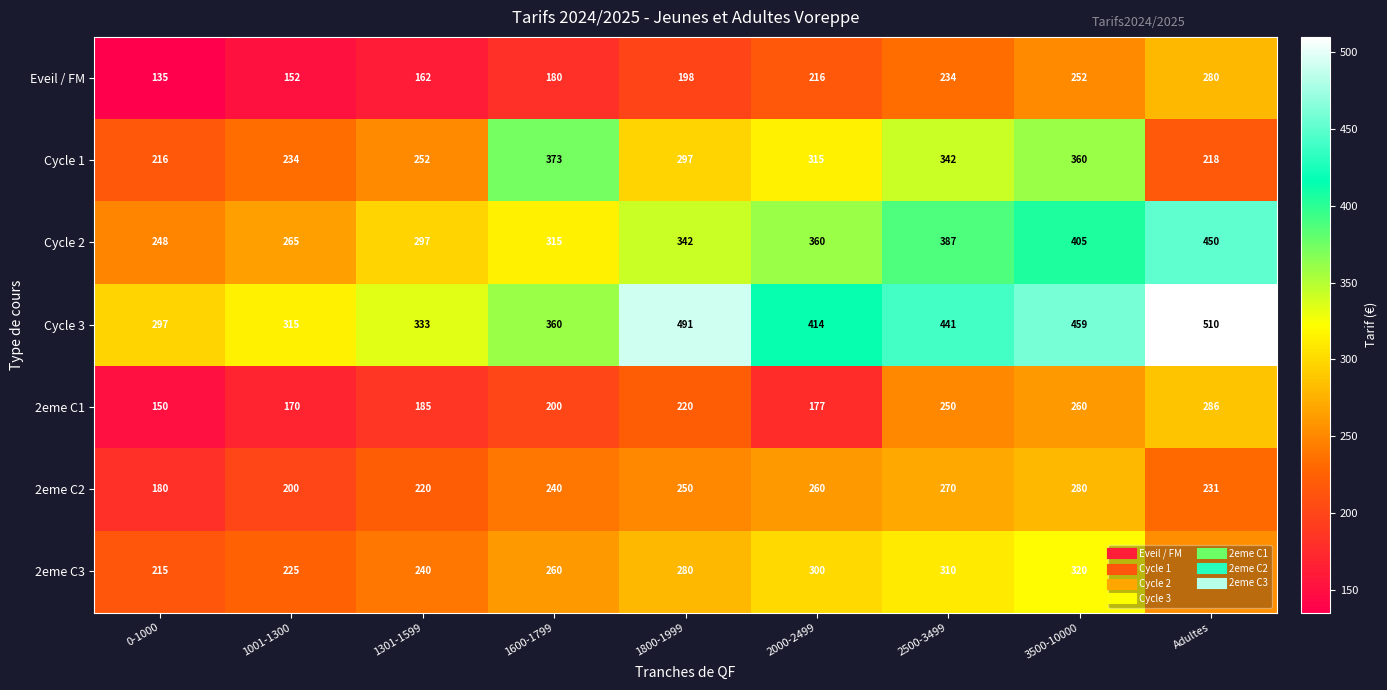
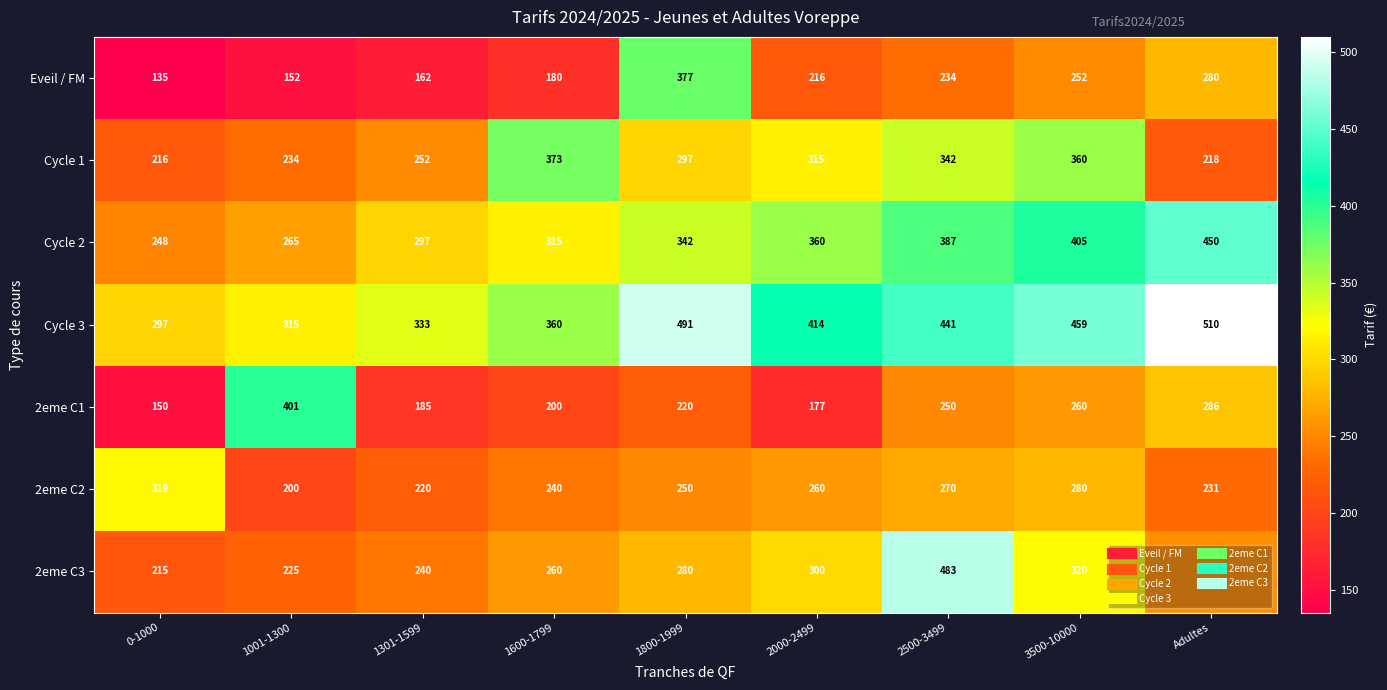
  {
    "Eveil / FM": {
      "0-1000": 135,
      "1001-1300": 152,
      "1301-1599": 162,
      "1600-1799": 180,
-     "1800-1999": 198,
+     "1800-1999": 377,
      "2000-2499": 216,
      "2500-3499": 234,
      "3500-10000": 252,
      "Adultes": 280
    },
    "Cycle 1": {
      "0-1000": 216,
      "1001-1300": 234,
      "1301-1599": 252,
      "1600-1799": 373,
      "1800-1999": 297,
      "2000-2499": 315,
      "2500-3499": 342,
      "3500-10000": 360,
      "Adultes": 218
    },
    "Cycle 2": {
      "0-1000": 248,
      "1001-1300": 265,
      "1301-1599": 297,
      "1600-1799": 315,
      "1800-1999": 342,
      "2000-2499": 360,
      "2500-3499": 387,
      "3500-10000": 405,
      "Adultes": 450
    },
    "Cycle 3": {
      "0-1000": 297,
      "1001-1300": 315,
      "1301-1599": 333,
      "1600-1799": 360,
      "1800-1999": 491,
      "2000-2499": 414,
      "2500-3499": 441,
      "3500-10000": 459,
      "Adultes": 510
    },
    "2eme C1": {
      "0-1000": 150,
-     "1001-1300": 170,
+     "1001-1300": 401,
      "1301-1599": 185,
      "1600-1799": 200,
      "1800-1999": 220,
      "2000-2499": 177,
      "2500-3499": 250,
      "3500-10000": 260,
      "Adultes": 286
    },
    "2eme C2": {
-     "0-1000": 180,
+     "0-1000": 319,
      "1001-1300": 200,
      "1301-1599": 220,
      "1600-1799": 240,
      "1800-1999": 250,
      "2000-2499": 260,
      "2500-3499": 270,
      "3500-10000": 280,
      "Adultes": 231
    },
    "2eme C3": {
      "0-1000": 215,
      "1001-1300": 225,
      "1301-1599": 240,
      "1600-1799": 260,
      "1800-1999": 280,
      "2000-2499": 300,
-     "2500-3499": 310,
+     "2500-3499": 483,
      "3500-10000": 320
    }
  }
